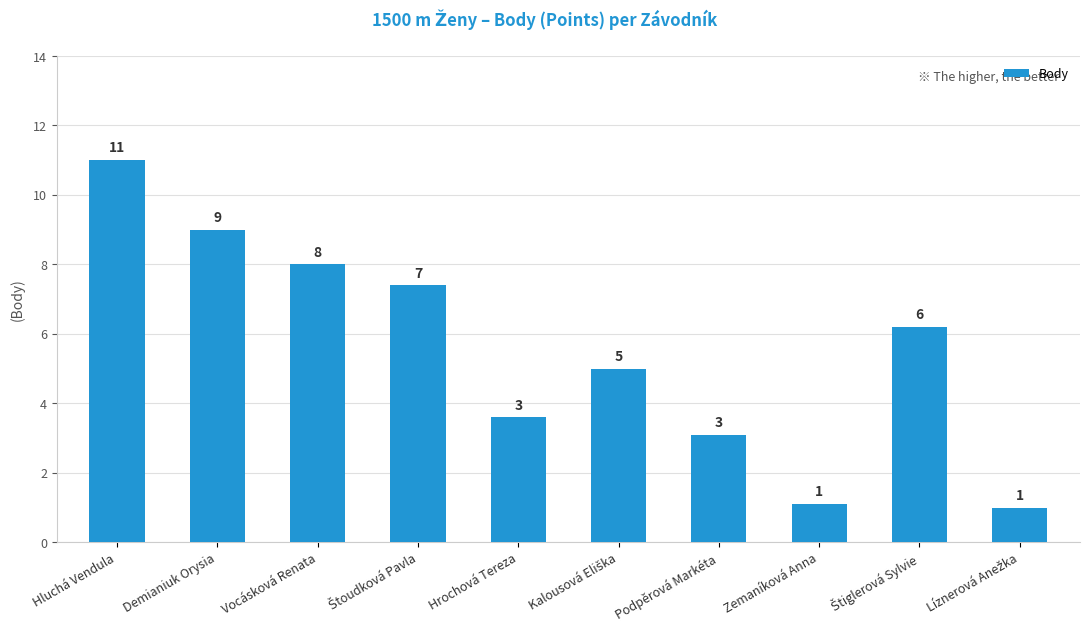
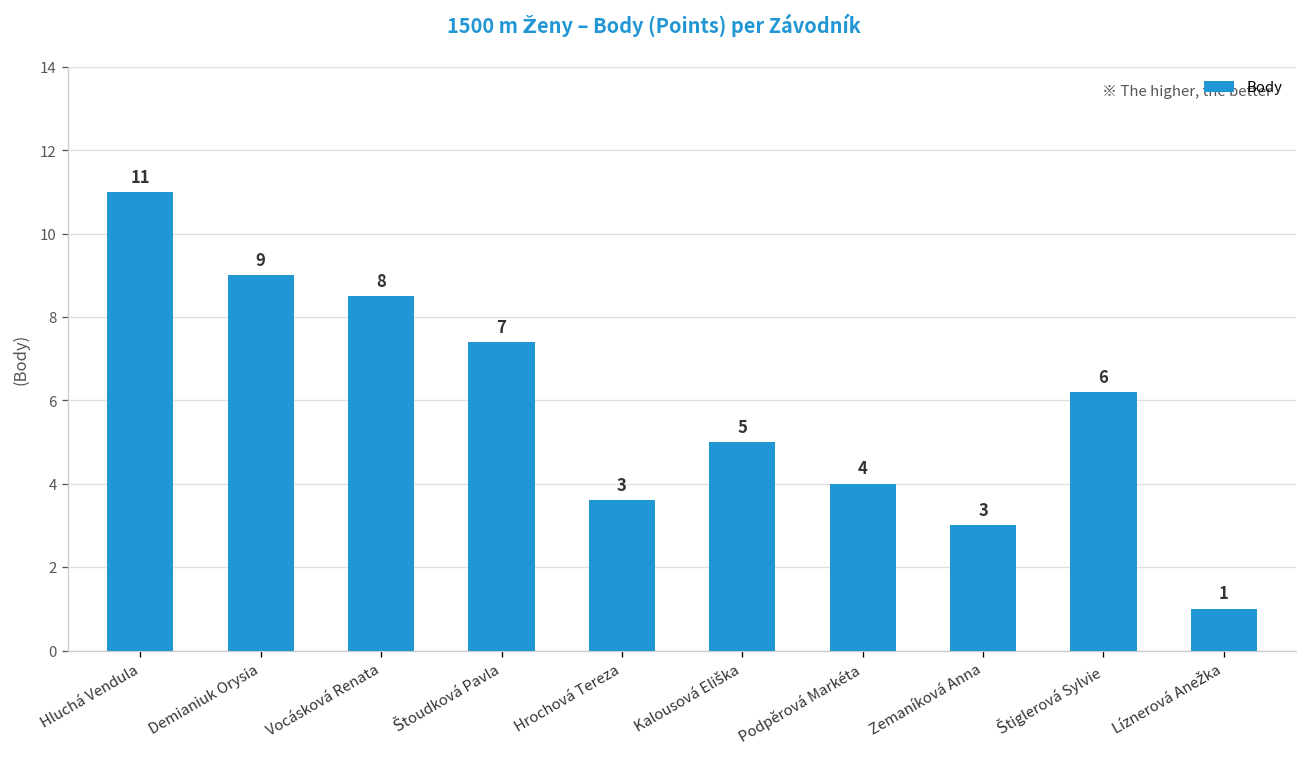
  {
    "Hluchá Vendula": 11,
    "Demianiuk Orysia": 9,
-   "Vocásková Renata": 8.0,
+   "Vocásková Renata": 8.5,
    "Štoudková Pavla": 7,
    "Kalousová Eliška": 5,
-   "Podpěrová Markéta": 3,
-   "Zemaníková Anna": 1,
+   "Podpěrová Markéta": 4,
+   "Zemaníková Anna": 3,
    "Štiglerová Sylvie": 6,
    "Líznerová Anežka": 1
  }
